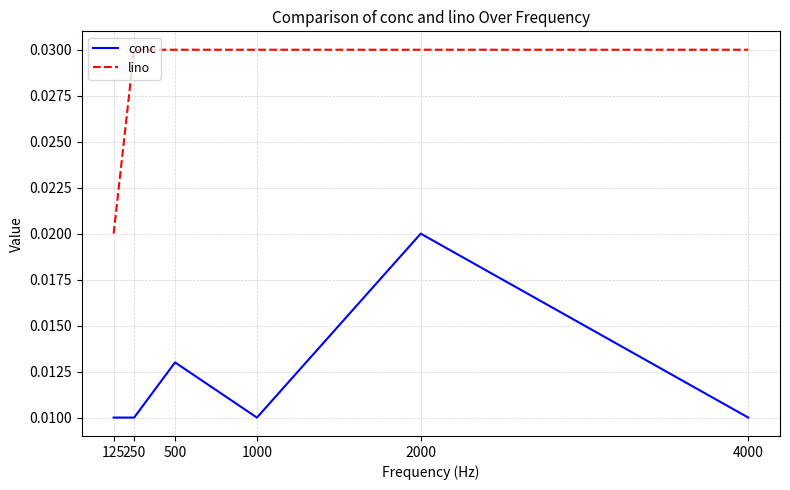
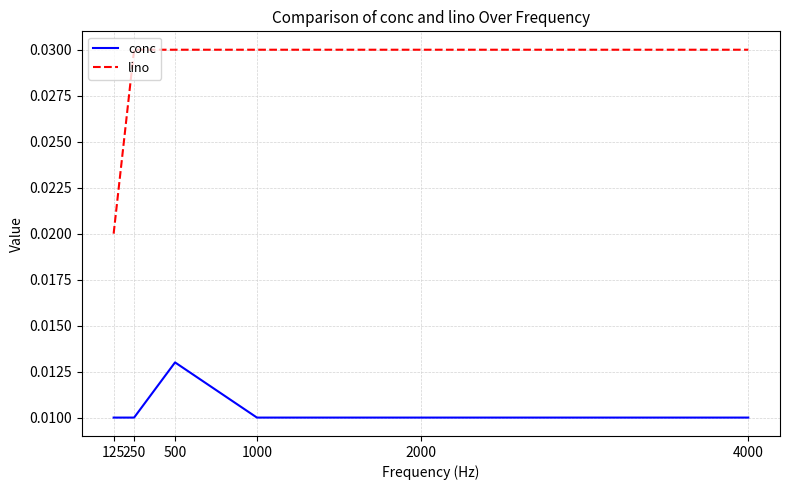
  {
    "conc": {
      "125": 0.01,
      "250": 0.01,
      "500": 0.0130,
      "1000": 0.01,
-     "2000": 0.02,
+     "2000": 0.01,
      "4000": 0.01
    },
    "lino": {
      "125": 0.02,
      "500": 0.03,
      "1000": 0.03,
      "2000": 0.03,
      "4000": 0.03
    }
  }
